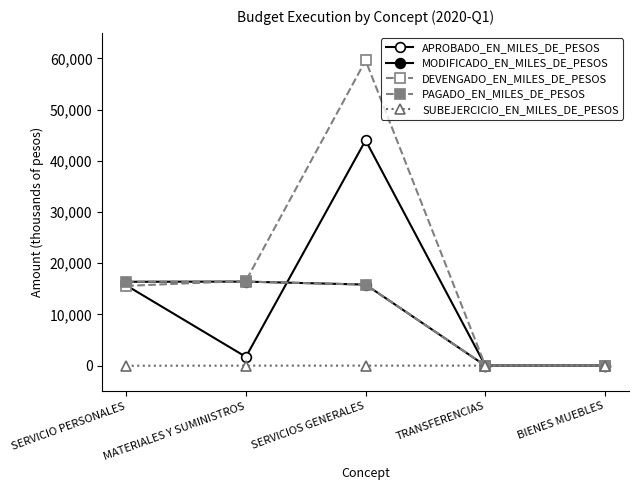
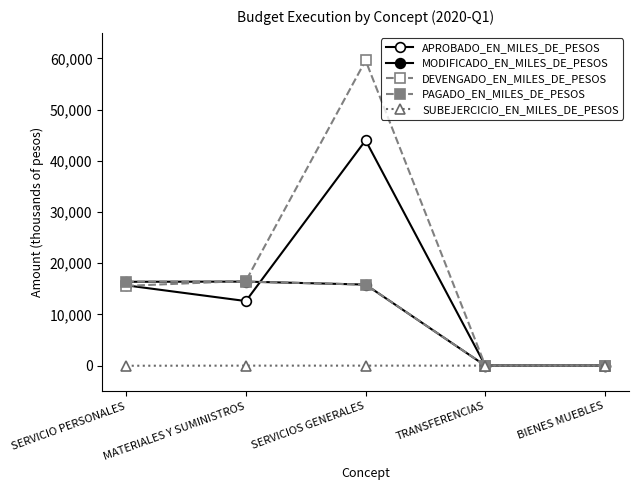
  {
    "APROBADO_EN_MILES_DE_PESOS": {
-     "MATERIALES Y SUMINISTROS": "2,000",
+     "MATERIALES Y SUMINISTROS": "13,000",
      "SERVICIOS GENERALES": "44,000"
    }
  }
